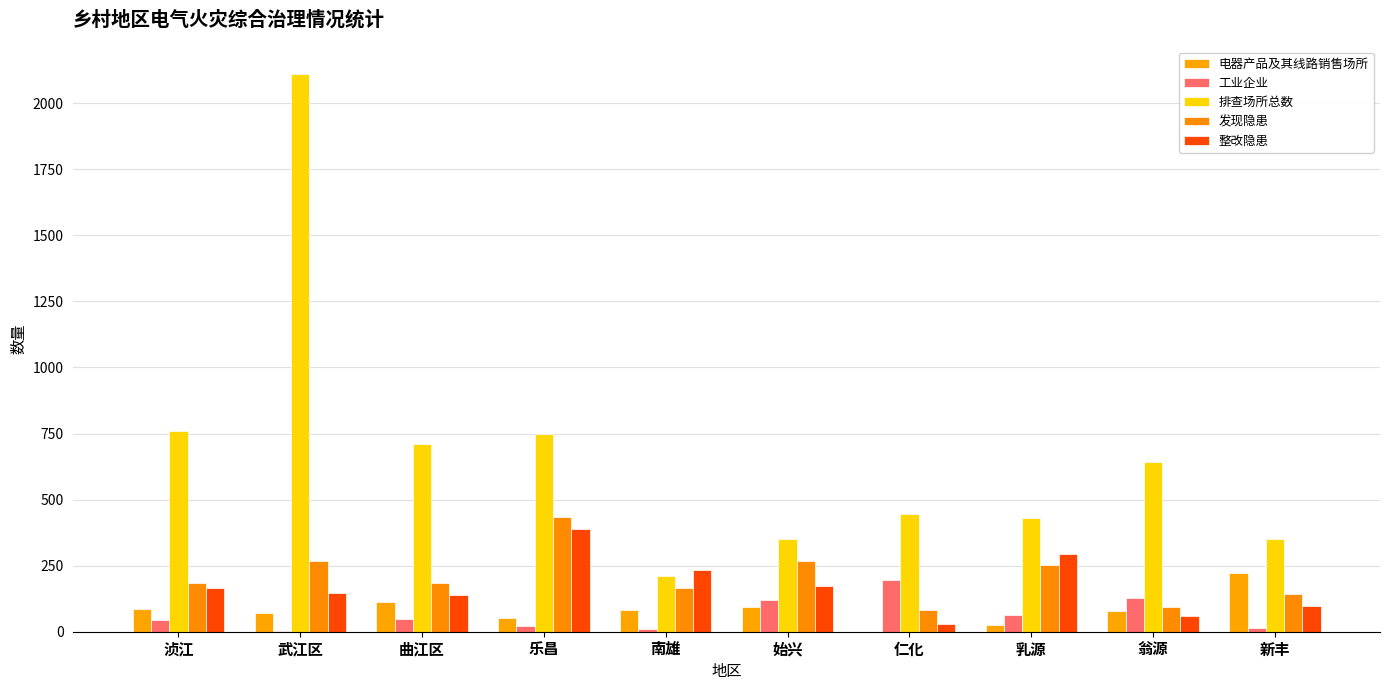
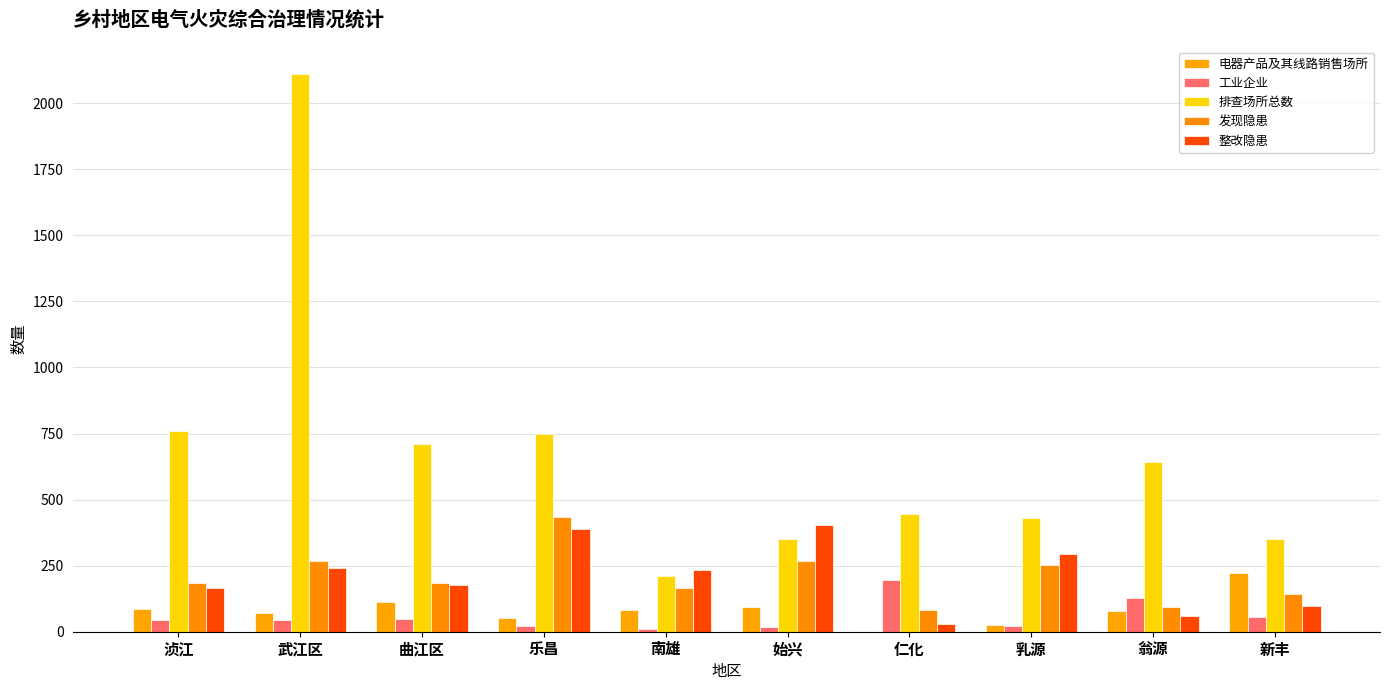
  {
    "工业企业": {
      "浈江": 40,
-     "武江区": 0,
+     "武江区": 50,
      "曲江区": 50,
      "乐昌": 20,
      "南雄": 10,
-     "始兴": 120,
+     "始兴": 20,
      "仁化": 190,
-     "乳源": 60,
+     "乳源": 20,
      "翁源": 130,
-     "新丰": 20
+     "新丰": 60
    },
    "整改隐患": {
      "浈江": 170,
-     "武江区": 150,
-     "曲江区": 140,
+     "武江区": 240,
+     "曲江区": 180,
      "乐昌": 390,
      "南雄": 230,
-     "始兴": 170,
+     "始兴": 400,
      "仁化": 30,
      "乳源": 300,
      "翁源": 60,
      "新丰": 100
    }
  }
